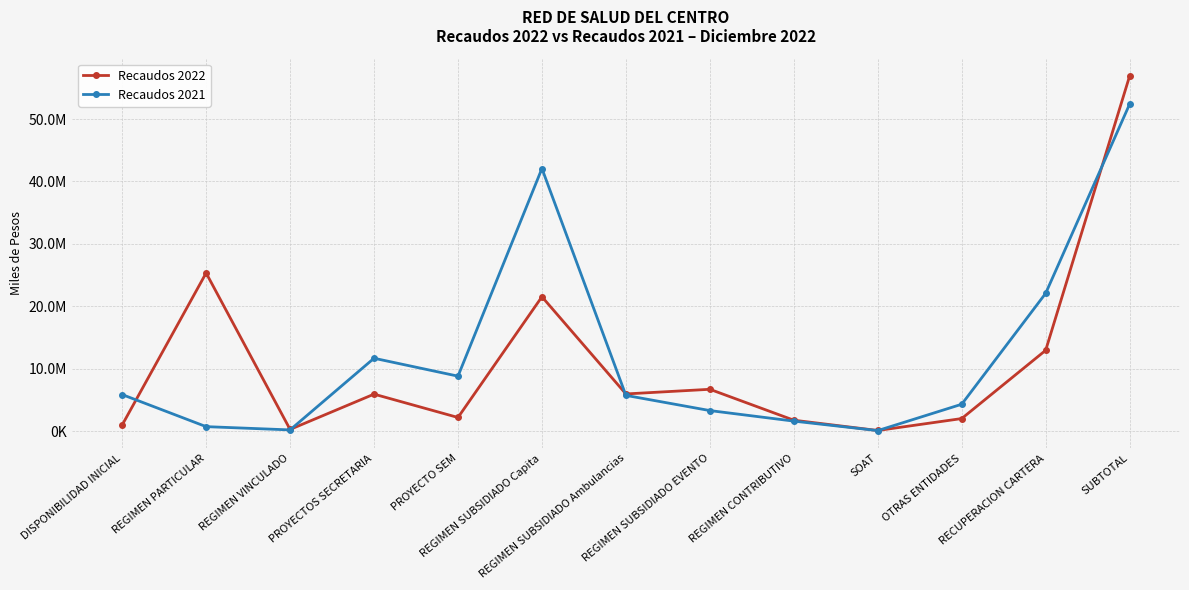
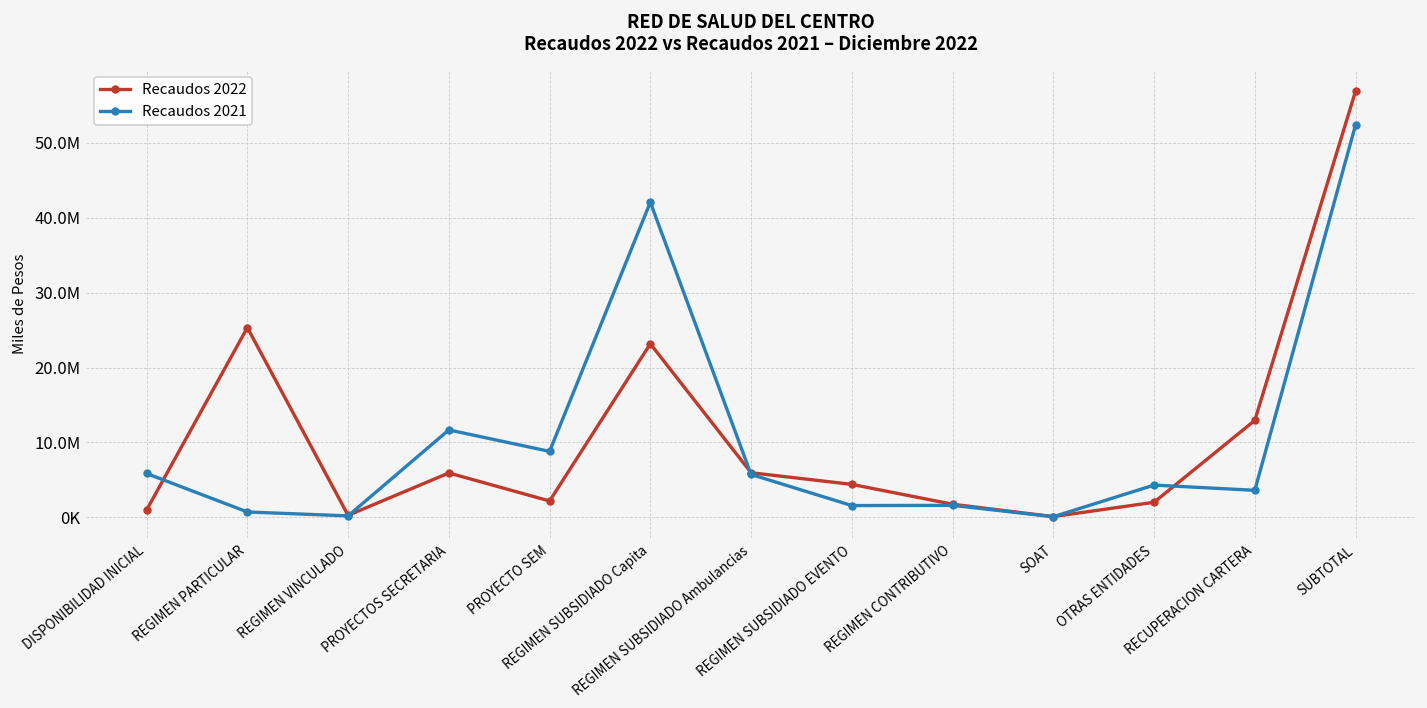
  {
    "Recaudos 2022": {
      "DISPONIBILIDAD INICIAL": 1000000,
      "REGIMEN PARTICULAR": 25000000,
      "PROYECTOS SECRETARIA": 6000000,
      "PROYECTO SEM": 2000000,
-     "REGIMEN SUBSIDIADO Capita": 22000000,
-     "REGIMEN SUBSIDIADO EVENTO": 7000000,
+     "REGIMEN SUBSIDIADO Capita": 23000000,
+     "REGIMEN SUBSIDIADO EVENTO": 4000000,
      "OTRAS ENTIDADES": 2000000,
      "RECUPERACION CARTERA": 13000000,
      "SUBTOTAL": 57000000
    },
    "Recaudos 2021": {
      "DISPONIBILIDAD INICIAL": 6000000,
      "REGIMEN PARTICULAR": 1000000,
      "PROYECTOS SECRETARIA": 12000000,
      "PROYECTO SEM": 9000000,
      "REGIMEN SUBSIDIADO Capita": 42000000,
-     "REGIMEN SUBSIDIADO EVENTO": 3000000,
+     "REGIMEN SUBSIDIADO EVENTO": 2000000,
      "OTRAS ENTIDADES": 4000000,
-     "RECUPERACION CARTERA": 22000000,
+     "RECUPERACION CARTERA": 4000000,
      "SUBTOTAL": 52000000
    }
  }
